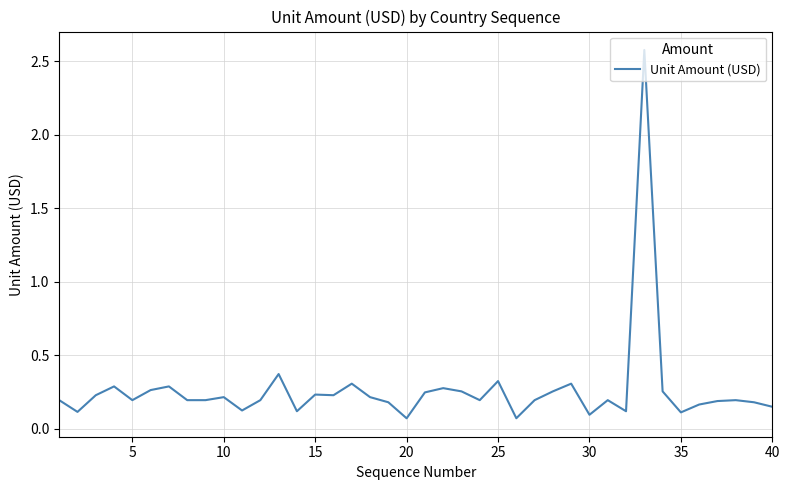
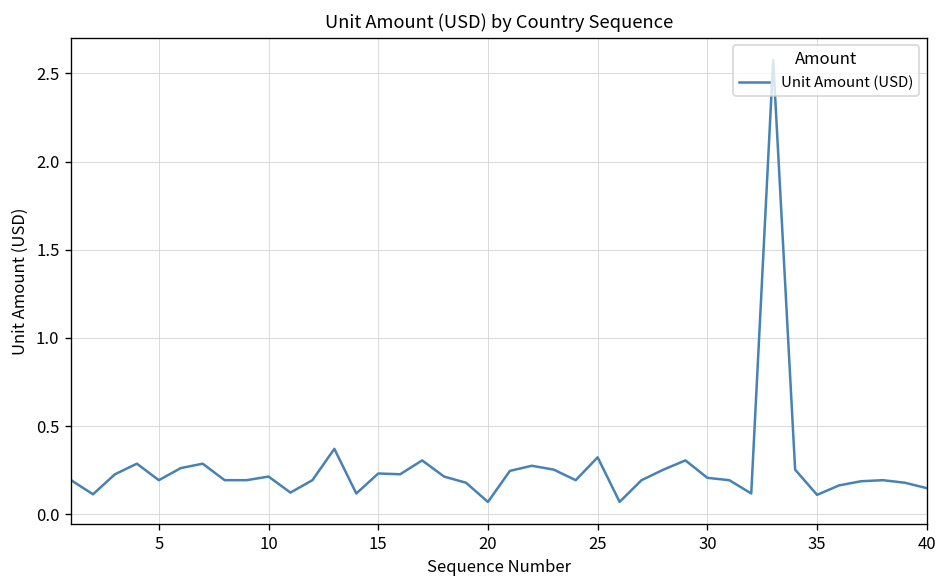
  {
    "5": 0.19,
    "10": 0.21,
    "15": 0.23,
    "20": 0.07,
    "25": 0.32,
-   "30": 0.09,
+   "30": 0.21,
    "35": 0.11,
    "40": 0.15
  }
